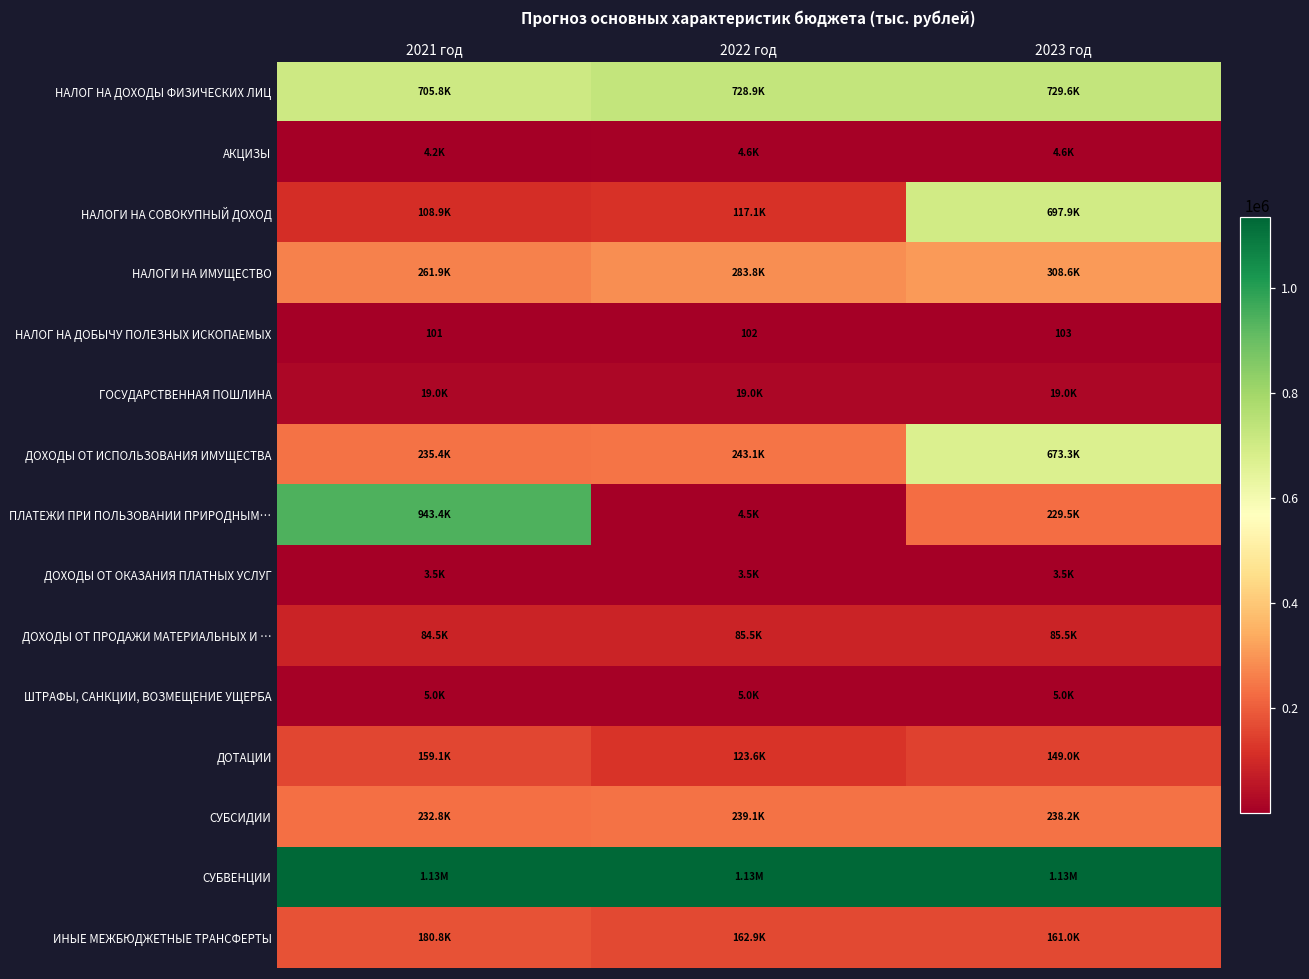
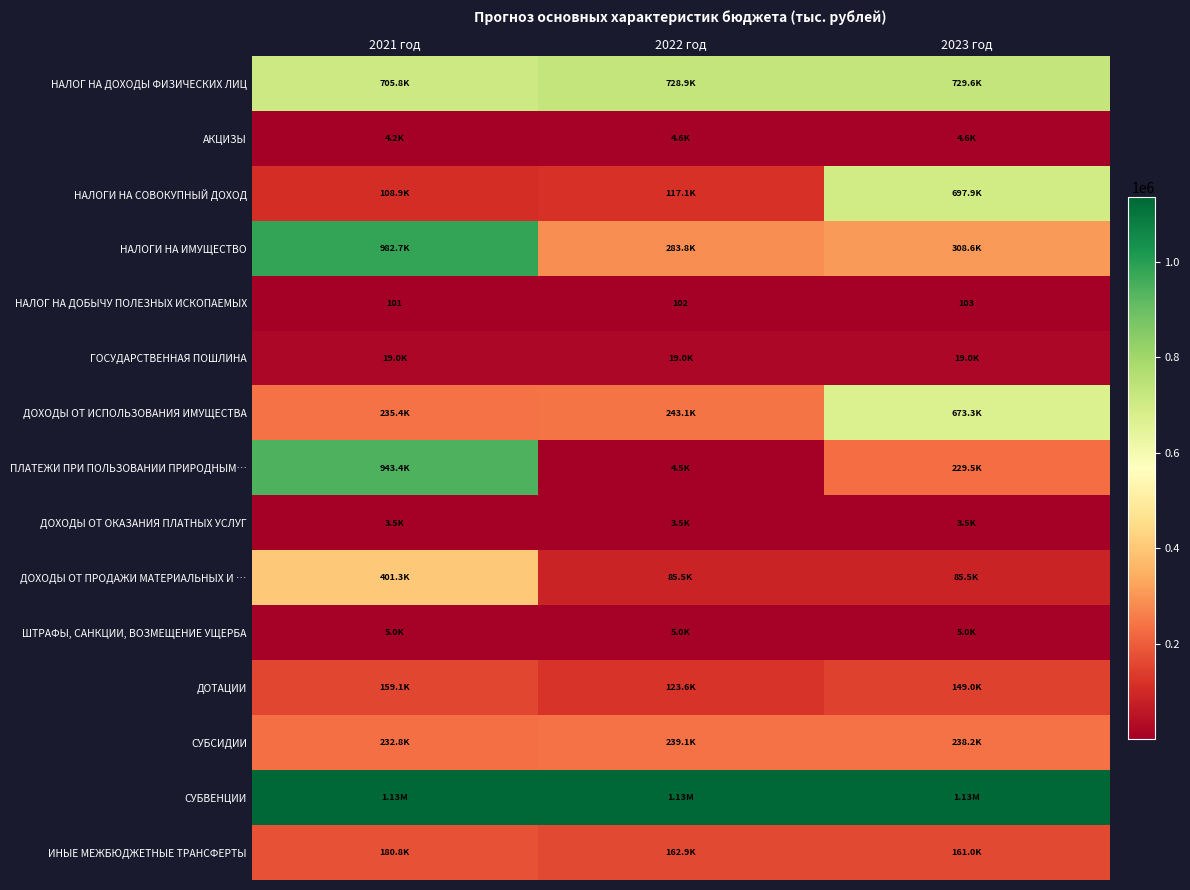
  {
    "НАЛОГ НА ДОХОДЫ ФИЗИЧЕСКИХ ЛИЦ": {
      "2021 год": "705.8K",
      "2022 год": "728.9K",
      "2023 год": "729.6K"
    },
    "АКЦИЗЫ": {
      "2021 год": "4.2K",
      "2022 год": "4.6K",
      "2023 год": "4.6K"
    },
    "НАЛОГИ НА СОВОКУПНЫЙ ДОХОД": {
      "2021 год": "108.9K",
      "2022 год": "117.1K",
      "2023 год": "697.9K"
    },
    "НАЛОГИ НА ИМУЩЕСТВО": {
-     "2021 год": "261.9K",
+     "2021 год": "982.7K",
      "2022 год": "283.8K",
      "2023 год": "308.6K"
    },
    "НАЛОГ НА ДОБЫЧУ ПОЛЕЗНЫХ ИСКОПАЕМЫХ": {
      "2021 год": "101",
      "2022 год": "102",
      "2023 год": "103"
    },
    "ГОСУДАРСТВЕННАЯ ПОШЛИНА": {
      "2021 год": "19.0K",
      "2022 год": "19.0K",
      "2023 год": "19.0K"
    },
    "ДОХОДЫ ОТ ИСПОЛЬЗОВАНИЯ ИМУЩЕСТВА": {
      "2021 год": "235.4K",
      "2022 год": "243.1K",
      "2023 год": "673.3K"
    },
    "ПЛАТЕЖИ ПРИ ПОЛЬЗОВАНИИ ПРИРОДНЫМ…": {
      "2021 год": "943.4K",
      "2022 год": "4.5K",
      "2023 год": "229.5K"
    },
    "ДОХОДЫ ОТ ОКАЗАНИЯ ПЛАТНЫХ УСЛУГ": {
      "2021 год": "3.5K",
      "2022 год": "3.5K",
      "2023 год": "3.5K"
    },
    "ДОХОДЫ ОТ ПРОДАЖИ МАТЕРИАЛЬНЫХ И …": {
-     "2021 год": "84.5K",
+     "2021 год": "401.3K",
      "2022 год": "85.5K",
      "2023 год": "85.5K"
    },
    "ШТРАФЫ, САНКЦИИ, ВОЗМЕЩЕНИЕ УЩЕРБА": {
      "2021 год": "5.0K",
      "2022 год": "5.0K",
      "2023 год": "5.0K"
    },
    "ДОТАЦИИ": {
      "2021 год": "159.1K",
      "2022 год": "123.6K",
      "2023 год": "149.0K"
    },
    "СУБСИДИИ": {
      "2021 год": "232.8K",
      "2022 год": "239.1K",
      "2023 год": "238.2K"
    },
    "СУБВЕНЦИИ": {
      "2021 год": "1.13M",
      "2022 год": "1.13M",
      "2023 год": "1.13M"
    },
    "ИНЫЕ МЕЖБЮДЖЕТНЫЕ ТРАНСФЕРТЫ": {
      "2021 год": "180.8K",
      "2022 год": "162.9K",
      "2023 год": "161.0K"
    }
  }
